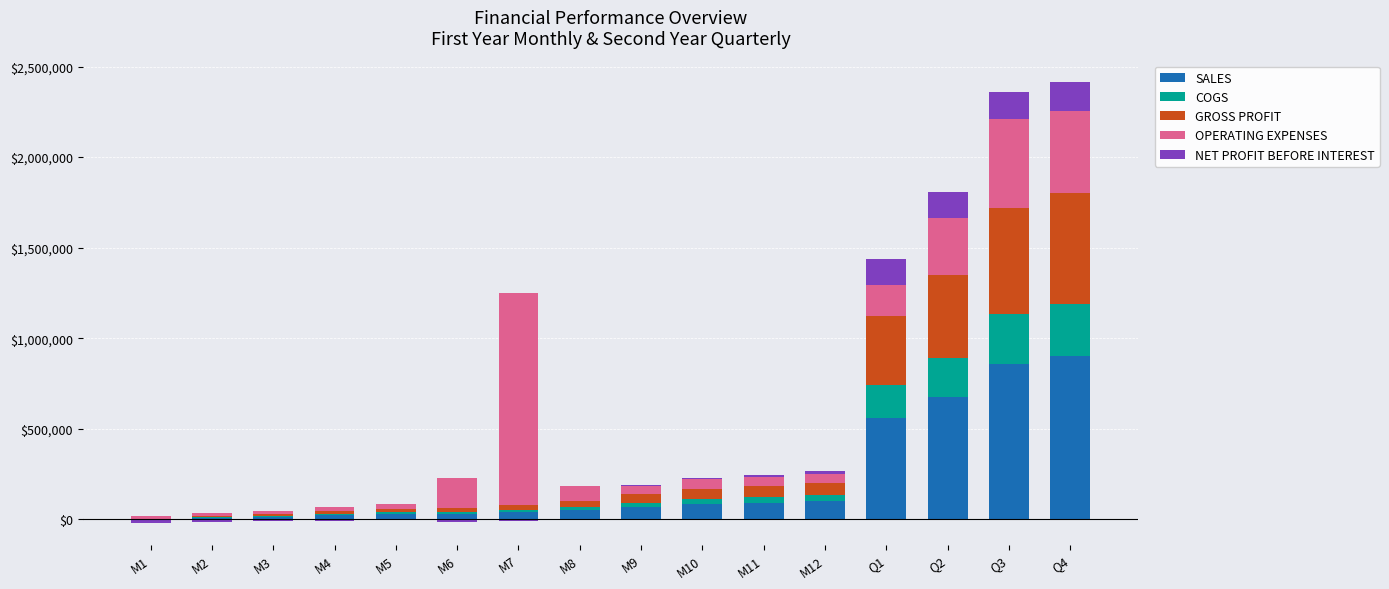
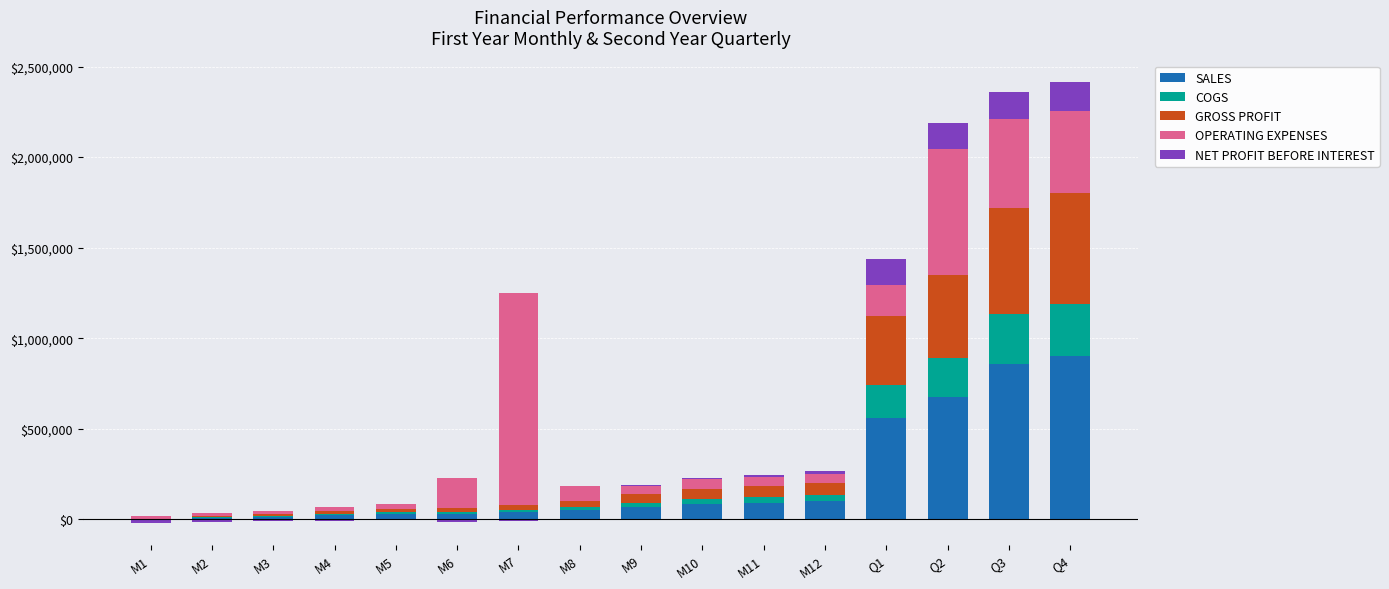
  {
    "COGS": {
      "M1": "$0",
      "M8": "$20,000",
      "M9": "$20,000",
      "M10": "$30,000",
      "M11": "$30,000",
      "M12": "$30,000",
      "Q1": "$180,000",
      "Q2": "$220,000",
      "Q3": "$280,000",
      "Q4": "$290,000"
    },
    "GROSS PROFIT": {
      "M1": "$0",
      "M4": "$10,000",
      "M5": "$20,000",
      "M6": "$20,000",
      "M7": "$30,000",
      "M8": "$30,000",
      "M9": "$50,000",
      "M10": "$60,000",
      "M11": "$60,000",
      "M12": "$70,000",
      "Q1": "$380,000",
      "Q2": "$460,000",
      "Q3": "$580,000",
      "Q4": "$610,000"
    },
    "OPERATING EXPENSES": {
      "M1": "$20,000",
      "M2": "$20,000",
      "M3": "$20,000",
      "M4": "$30,000",
      "M5": "$30,000",
      "M6": "$160,000",
      "M7": "$1,170,000",
      "M8": "$80,000",
      "M9": "$50,000",
      "M10": "$50,000",
      "M11": "$50,000",
      "M12": "$50,000",
      "Q1": "$180,000",
-     "Q2": "$320,000",
+     "Q2": "$700,000",
      "Q3": "$490,000",
      "Q4": "$460,000"
    }
  }
